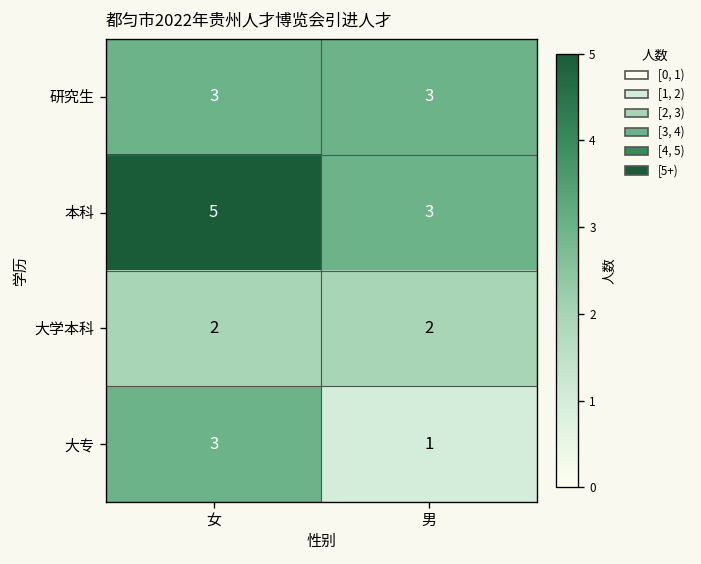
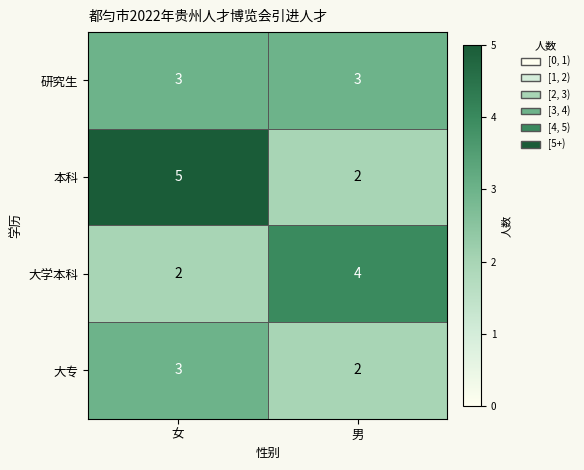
  {
    "研究生": {
      "女": 3,
      "男": 3
    },
    "本科": {
      "女": 5,
-     "男": 3
+     "男": 2
    },
    "大学本科": {
      "女": 2,
-     "男": 2
+     "男": 4
    },
    "大专": {
      "女": 3,
-     "男": 1
+     "男": 2
    }
  }
